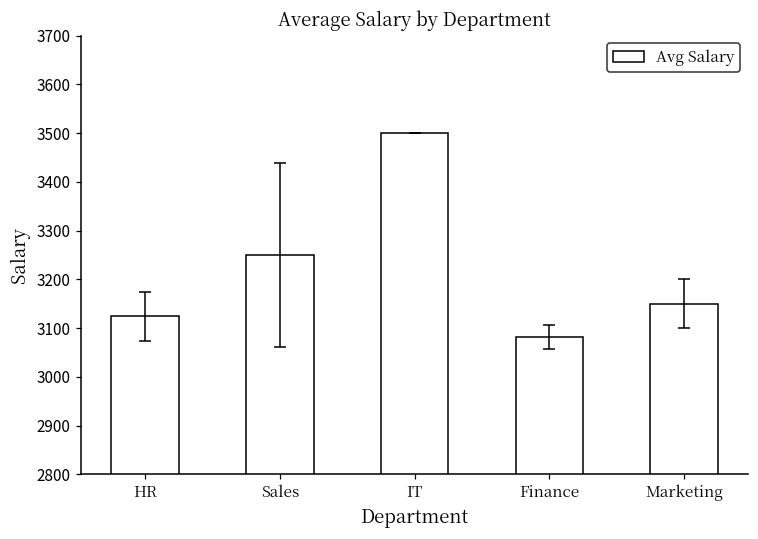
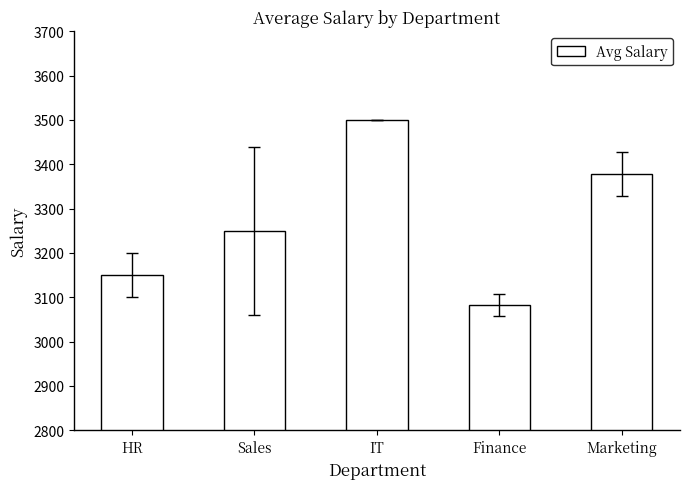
  {
    "Avg Salary": {
-     "HR": 3120,
+     "HR": 3150,
      "Sales": 3250,
      "IT": 3500,
      "Finance": 3080,
-     "Marketing": 3150
+     "Marketing": 3380
    }
  }
